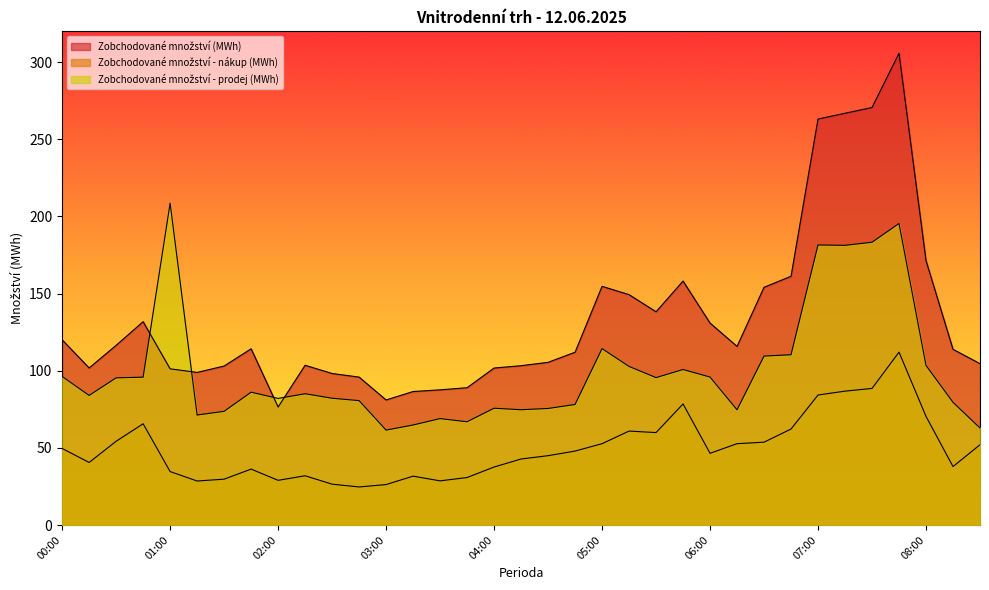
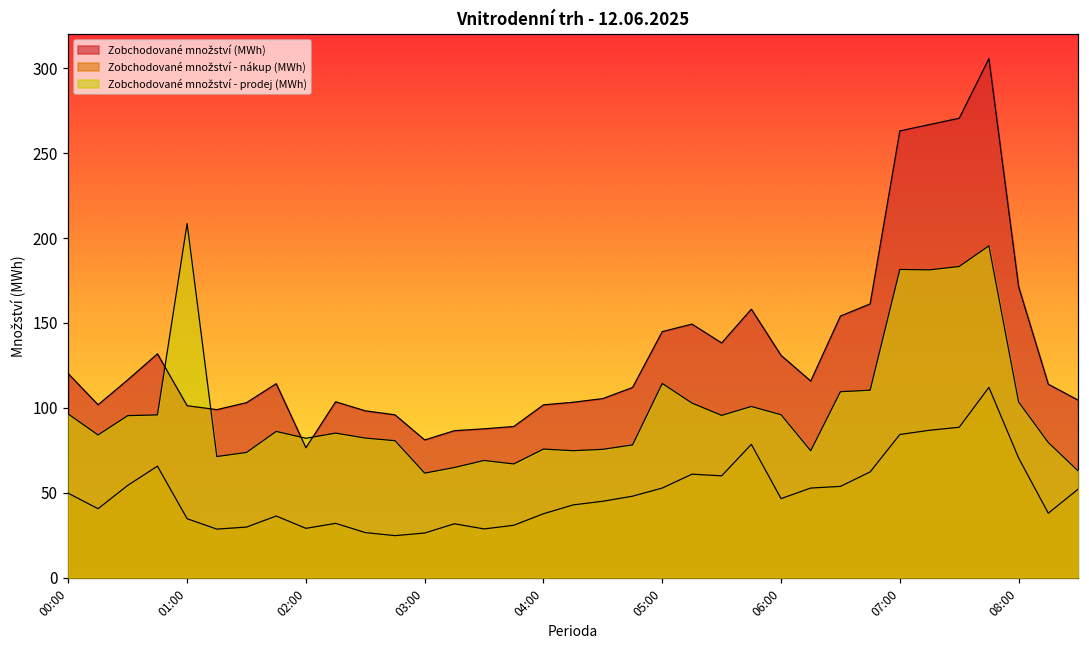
  {
    "Zobchodované množství (MWh)": {
      "00:00": 120,
      "01:00": 101,
      "02:00": 77,
      "03:00": 81,
      "04:00": 102,
-     "05:00": 155,
+     "05:00": 145,
      "06:00": 131,
      "07:00": 263,
      "08:00": 171
    },
    "Zobchodované množství - nákup (MWh)": {
      "00:00": 50,
      "01:00": 35,
      "02:00": 29,
      "03:00": 26,
      "04:00": 38,
      "05:00": 53,
      "06:00": 47,
      "07:00": 84,
      "08:00": 70
    },
    "Zobchodované množství - prodej (MWh)": {
      "00:00": 96,
      "01:00": 209,
      "02:00": 82,
      "03:00": 62,
      "04:00": 76,
      "05:00": 114,
      "06:00": 96,
      "07:00": 182,
      "08:00": 103
    }
  }
